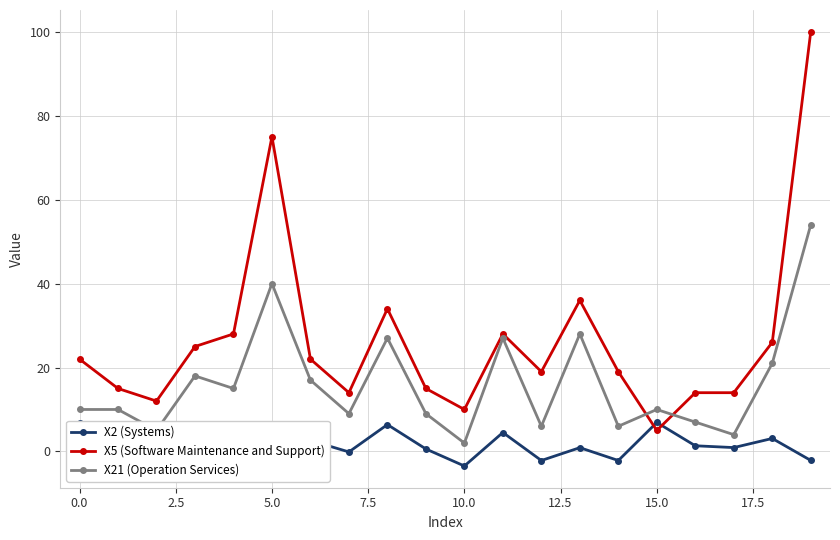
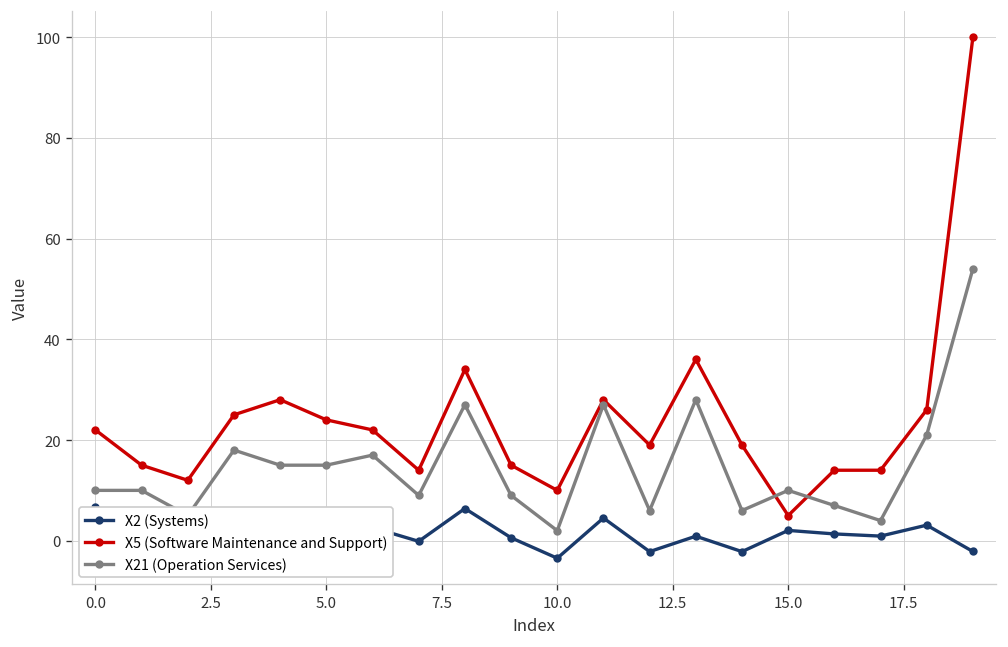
  {
    "X2 (Systems)": {
      "10.0": -3,
-     "15.0": 7
+     "15.0": 2
    },
    "X5 (Software Maintenance and Support)": {
      "0.0": 22,
-     "5.0": 75,
+     "5.0": 24,
      "10.0": 10,
      "15.0": 5
    },
    "X21 (Operation Services)": {
      "0.0": 10,
-     "5.0": 40,
+     "5.0": 15,
      "10.0": 2,
      "15.0": 10
    }
  }
